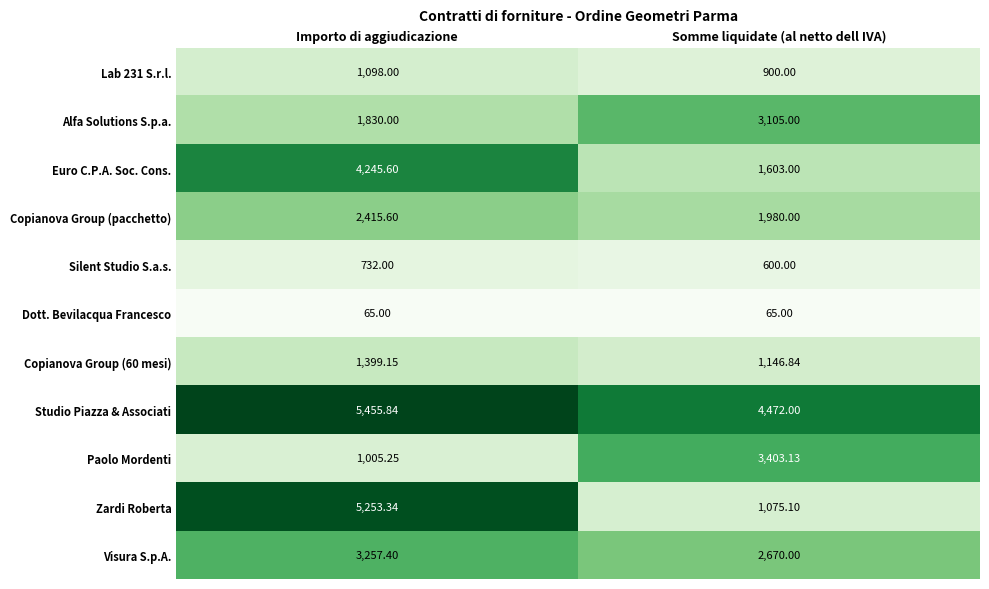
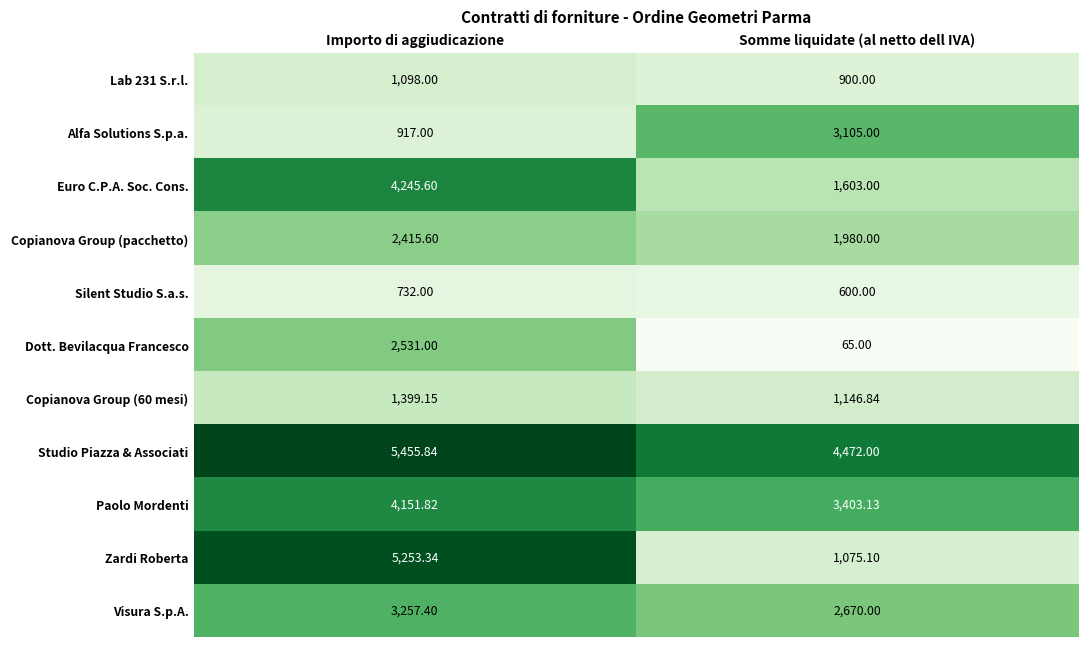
  {
    "Lab 231 S.r.l.": {
      "Importo di aggiudicazione": "1,098.00",
      "Somme liquidate (al netto dell IVA)": "900.00"
    },
    "Alfa Solutions S.p.a.": {
-     "Importo di aggiudicazione": "1,830.00",
+     "Importo di aggiudicazione": "917.00",
      "Somme liquidate (al netto dell IVA)": "3,105.00"
    },
    "Euro C.P.A. Soc. Cons.": {
      "Importo di aggiudicazione": "4,245.60",
      "Somme liquidate (al netto dell IVA)": "1,603.00"
    },
    "Copianova Group (pacchetto)": {
      "Importo di aggiudicazione": "2,415.60",
      "Somme liquidate (al netto dell IVA)": "1,980.00"
    },
    "Silent Studio S.a.s.": {
      "Importo di aggiudicazione": "732.00",
      "Somme liquidate (al netto dell IVA)": "600.00"
    },
    "Dott. Bevilacqua Francesco": {
-     "Importo di aggiudicazione": "65.00",
+     "Importo di aggiudicazione": "2,531.00",
      "Somme liquidate (al netto dell IVA)": "65.00"
    },
    "Copianova Group (60 mesi)": {
      "Importo di aggiudicazione": "1,399.15",
      "Somme liquidate (al netto dell IVA)": "1,146.84"
    },
    "Studio Piazza & Associati": {
      "Importo di aggiudicazione": "5,455.84",
      "Somme liquidate (al netto dell IVA)": "4,472.00"
    },
    "Paolo Mordenti": {
-     "Importo di aggiudicazione": "1,005.25",
+     "Importo di aggiudicazione": "4,151.82",
      "Somme liquidate (al netto dell IVA)": "3,403.13"
    },
    "Zardi Roberta": {
      "Importo di aggiudicazione": "5,253.34",
      "Somme liquidate (al netto dell IVA)": "1,075.10"
    },
    "Visura S.p.A.": {
      "Importo di aggiudicazione": "3,257.40",
      "Somme liquidate (al netto dell IVA)": "2,670.00"
    }
  }
